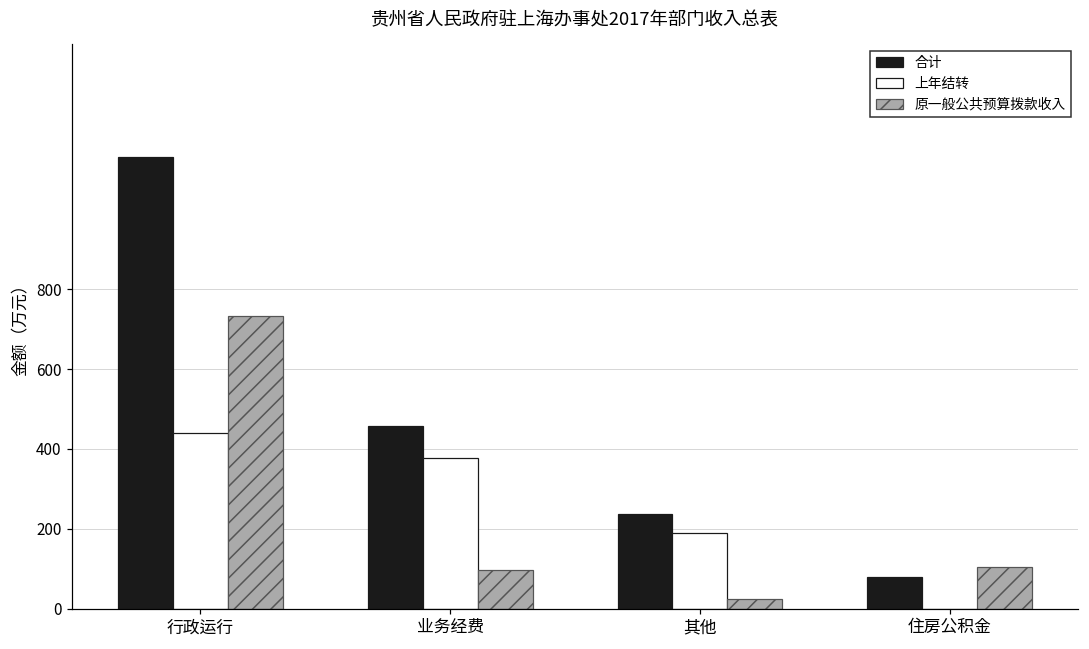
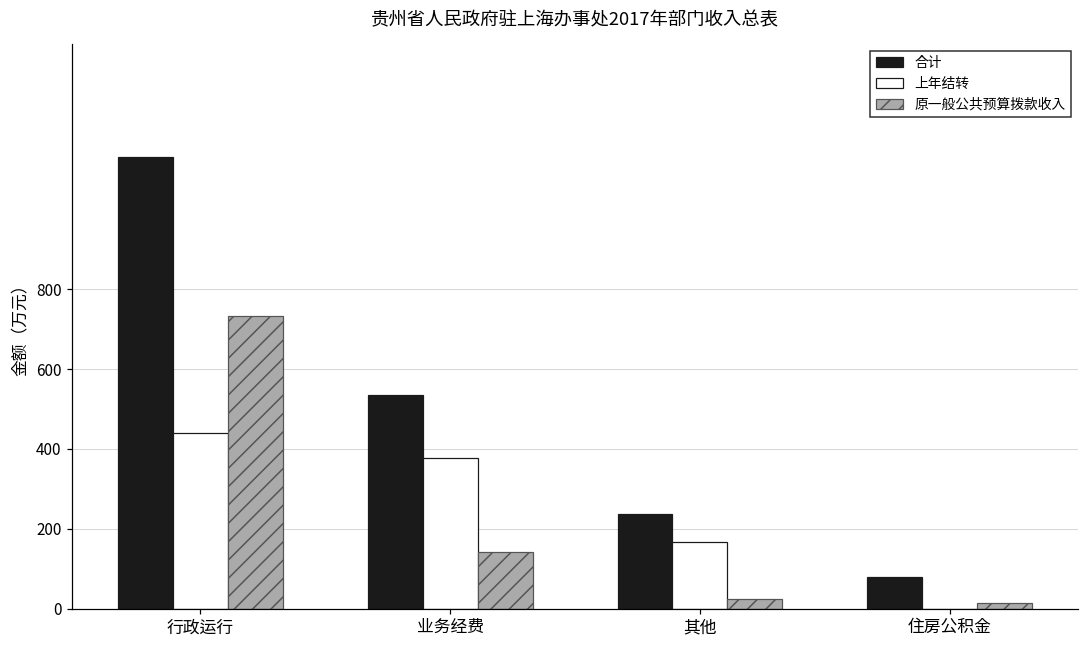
  {
    "合计": {
      "行政运行": 1130,
-     "业务经费": 460,
+     "业务经费": 530,
      "其他": 240,
      "住房公积金": 80
    },
    "上年结转": {
      "行政运行": 440,
      "业务经费": 380,
-     "其他": 190,
+     "其他": 170,
      "住房公积金": 0
    },
    "原一般公共预算拨款收入": {
      "行政运行": 730,
-     "业务经费": 100,
+     "业务经费": 140,
      "其他": 30,
-     "住房公积金": 100
+     "住房公积金": 20
    }
  }
